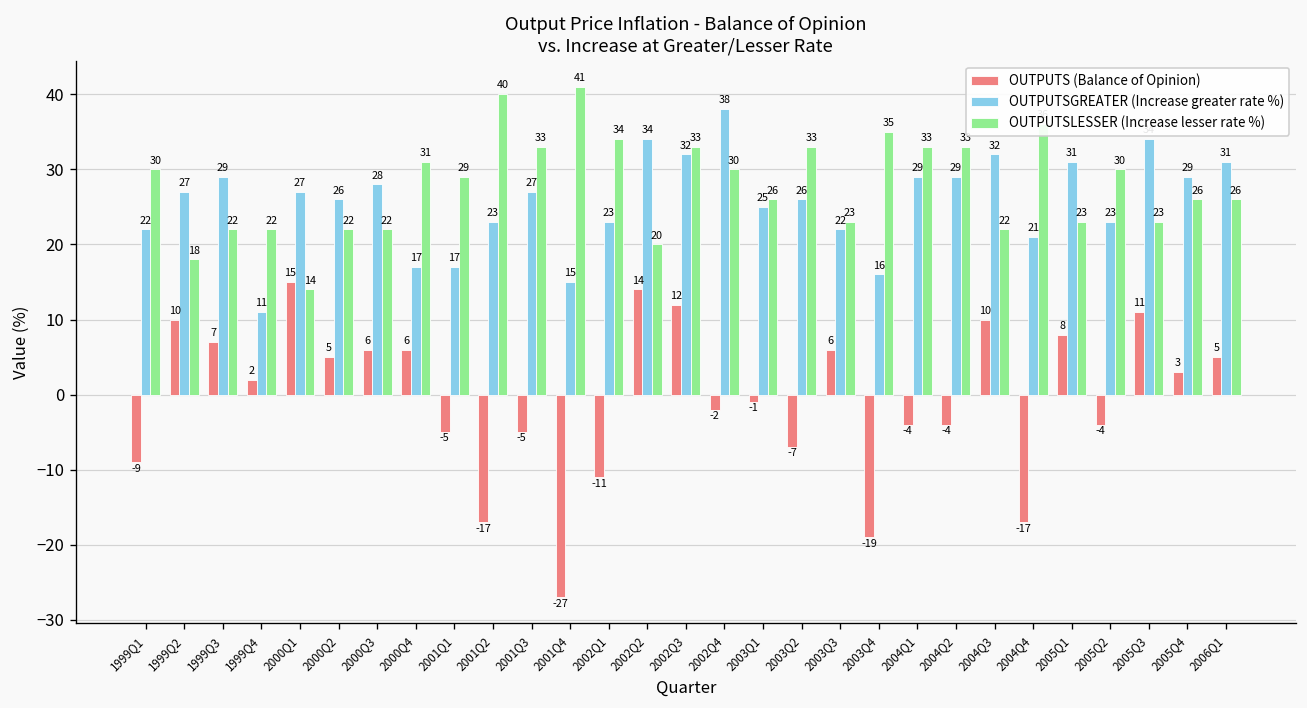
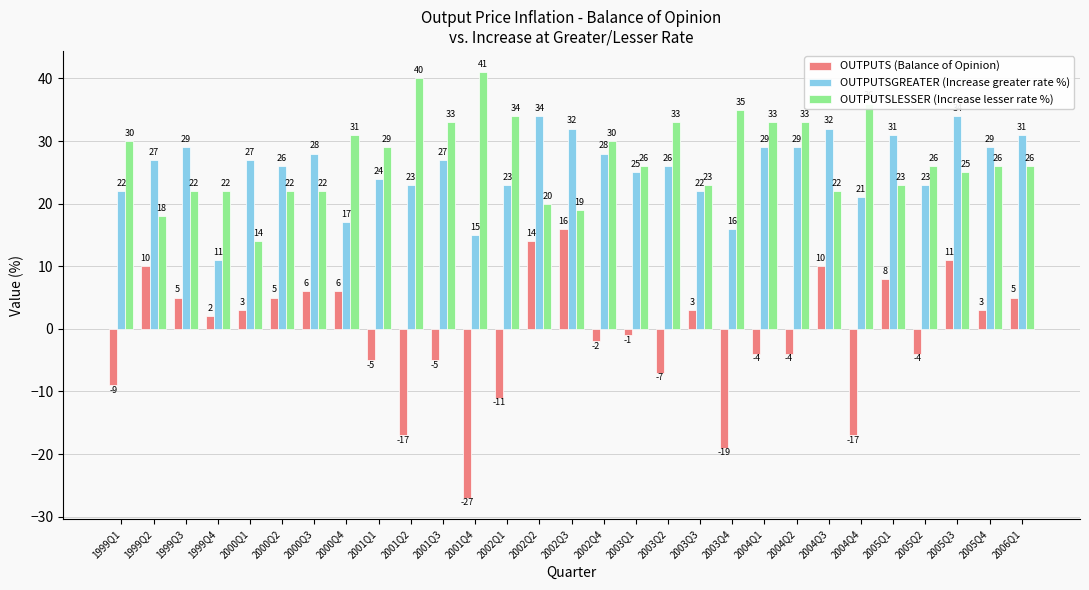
  {
    "OUTPUTS (Balance of Opinion)": {
      "1999Q1": -9,
      "1999Q2": 10,
-     "1999Q3": 7,
+     "1999Q3": 5,
      "1999Q4": 2,
-     "2000Q1": 15,
+     "2000Q1": 3,
      "2000Q2": 5,
      "2000Q3": 6,
      "2000Q4": 6,
      "2001Q1": -5,
      "2001Q2": -17,
      "2001Q3": -5,
      "2001Q4": -27,
      "2002Q1": -11,
      "2002Q2": 14,
-     "2002Q3": 12,
+     "2002Q3": 16,
      "2002Q4": -2,
      "2003Q1": -1,
      "2003Q2": -7,
-     "2003Q3": 6,
+     "2003Q3": 3,
      "2003Q4": -19,
      "2004Q1": -4,
      "2004Q2": -4,
      "2004Q3": 10,
      "2004Q4": -17,
      "2005Q1": 8,
      "2005Q2": -4,
      "2005Q3": 11,
      "2005Q4": 3,
      "2006Q1": 5
    },
    "OUTPUTSGREATER (Increase greater rate %)": {
      "1999Q1": 22,
      "1999Q2": 27,
      "1999Q3": 29,
      "1999Q4": 11,
      "2000Q1": 27,
      "2000Q2": 26,
      "2000Q3": 28,
      "2000Q4": 17,
-     "2001Q1": 17,
+     "2001Q1": 24,
      "2001Q2": 23,
      "2001Q3": 27,
      "2001Q4": 15,
      "2002Q1": 23,
      "2002Q2": 34,
      "2002Q3": 32,
-     "2002Q4": 38,
+     "2002Q4": 28,
      "2003Q1": 25,
      "2003Q2": 26,
      "2003Q3": 22,
      "2003Q4": 16,
      "2004Q1": 29,
      "2004Q2": 29,
      "2004Q3": 32,
      "2004Q4": 21,
      "2005Q1": 31,
      "2005Q2": 23,
      "2005Q4": 29,
      "2006Q1": 31
    },
    "OUTPUTSLESSER (Increase lesser rate %)": {
      "1999Q1": 30,
      "1999Q2": 18,
      "1999Q3": 22,
      "1999Q4": 22,
      "2000Q1": 14,
      "2000Q2": 22,
      "2000Q3": 22,
      "2000Q4": 31,
      "2001Q1": 29,
      "2001Q2": 40,
      "2001Q3": 33,
      "2001Q4": 41,
      "2002Q1": 34,
      "2002Q2": 20,
-     "2002Q3": 33,
+     "2002Q3": 19,
      "2002Q4": 30,
      "2003Q1": 26,
      "2003Q2": 33,
      "2003Q3": 23,
      "2003Q4": 35,
      "2004Q1": 33,
      "2004Q2": 33,
      "2004Q3": 22,
      "2005Q1": 23,
-     "2005Q2": 30,
-     "2005Q3": 23,
+     "2005Q2": 26,
+     "2005Q3": 25,
      "2005Q4": 26,
      "2006Q1": 26
    }
  }
